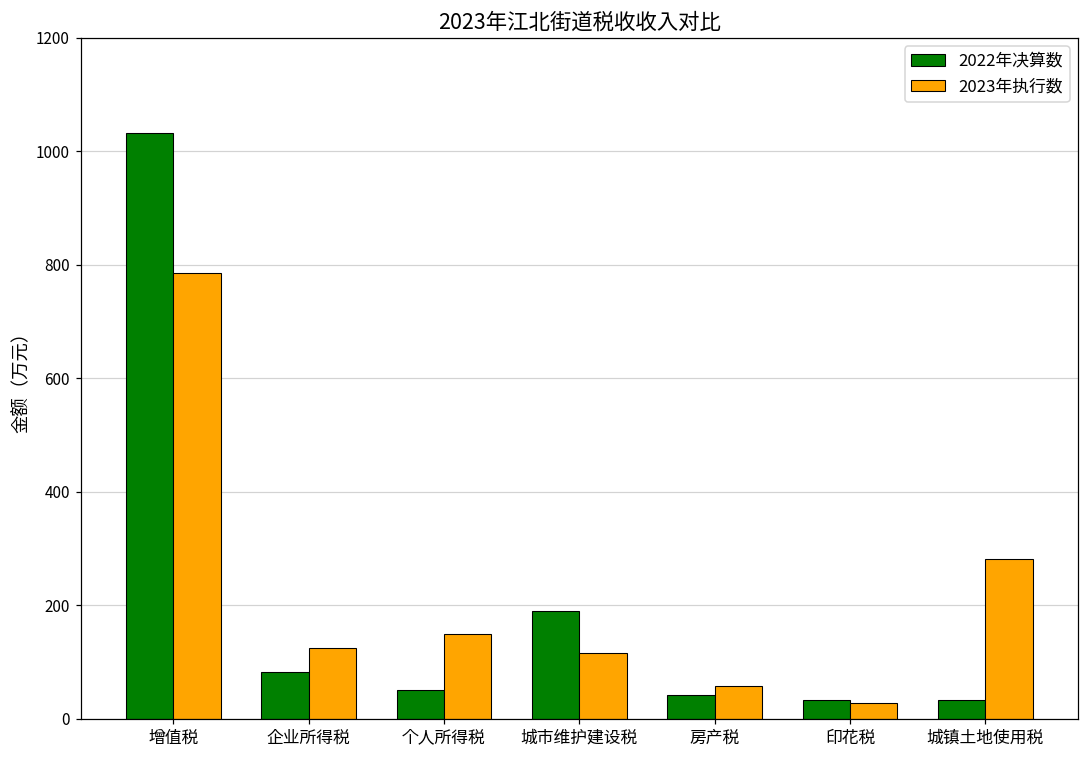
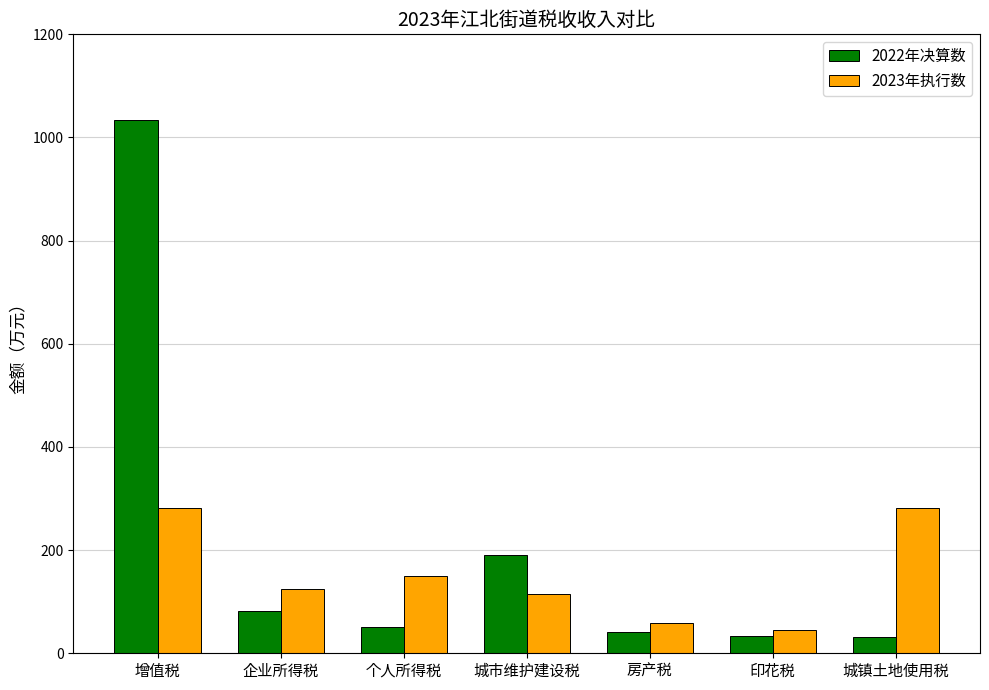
  {
    "2022年决算数": {
      "增值税": 1030,
      "企业所得税": 80,
      "个人所得税": 50,
      "城市维护建设税": 190,
      "房产税": 40,
      "印花税": 30,
      "城镇土地使用税": 30
    },
    "2023年执行数": {
-     "增值税": 790,
+     "增值税": 280,
      "企业所得税": 120,
      "个人所得税": 150,
      "城市维护建设税": 120,
      "房产税": 60,
-     "印花税": 30,
+     "印花税": 50,
      "城镇土地使用税": 280
    }
  }
